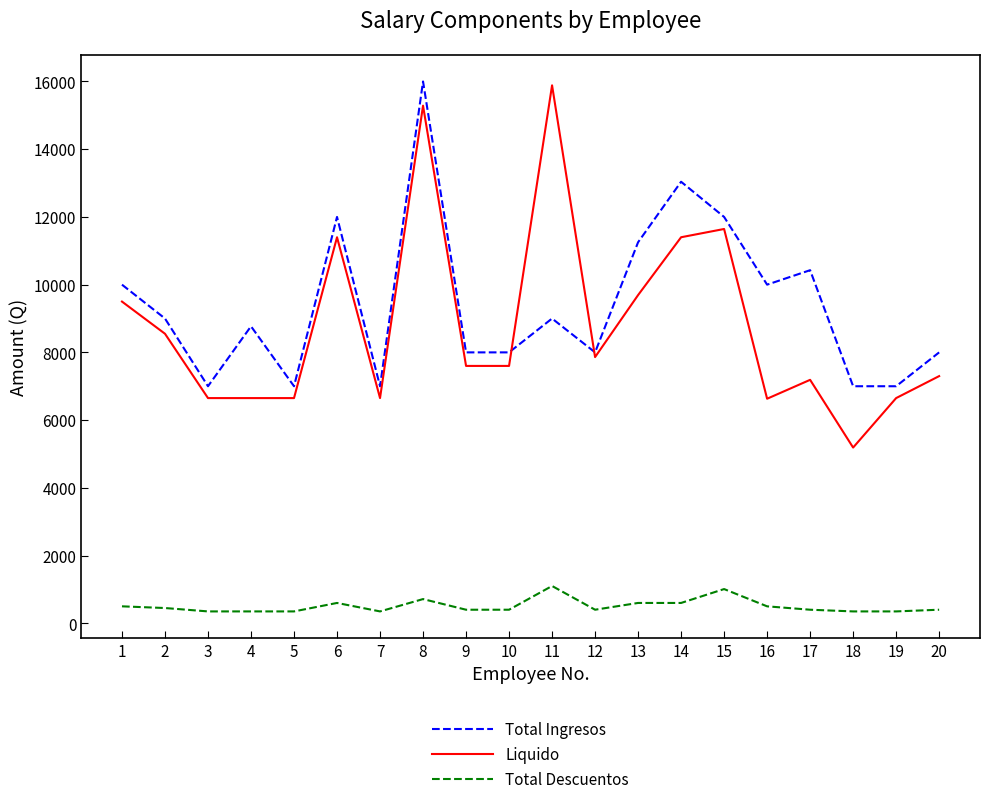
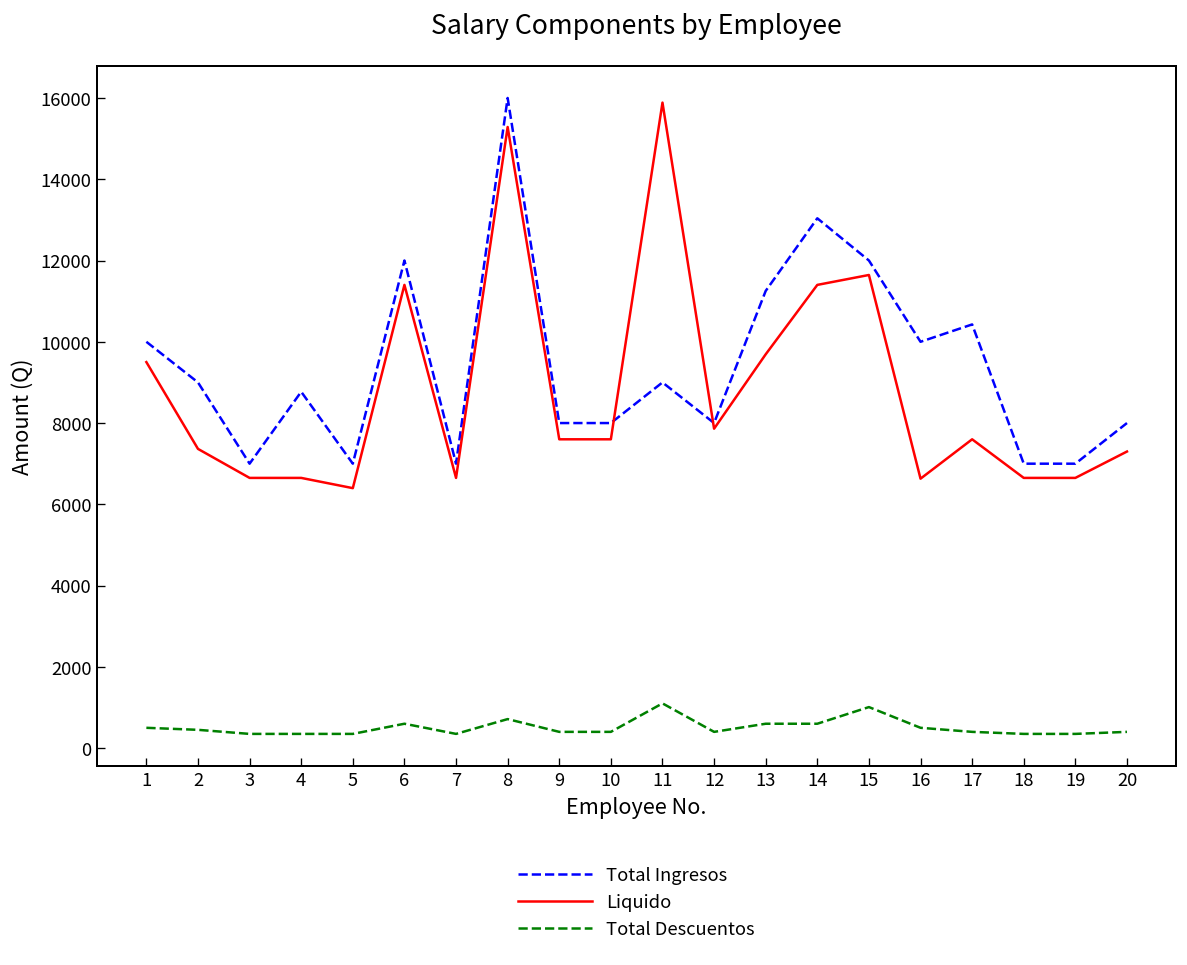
  {
    "Total Ingresos": {
      "1": 10000,
      "2": 9000,
      "3": 7000,
      "4": 8800,
      "5": 7000,
      "6": 12000,
      "7": 7000,
      "8": 16000,
      "9": 8000,
      "10": 8000,
      "11": 9000,
      "12": 8000,
      "13": 11300,
      "14": 13000,
      "15": 12000,
      "16": 10000,
      "17": 10400,
      "18": 7000,
      "19": 7000,
      "20": 8000
    },
    "Liquido": {
      "1": 9500,
-     "2": 8600,
+     "2": 7400,
      "3": 6700,
      "4": 6700,
-     "5": 6700,
+     "5": 6400,
      "6": 11400,
      "7": 6700,
      "8": 15300,
      "9": 7600,
      "10": 7600,
      "11": 15900,
      "12": 7900,
      "13": 9700,
      "14": 11400,
      "15": 11600,
      "16": 6600,
-     "17": 7200,
-     "18": 5200,
+     "17": 7600,
+     "18": 6700,
      "19": 6700,
      "20": 7300
    },
    "Total Descuentos": {
      "1": 500,
      "2": 500,
      "3": 400,
      "4": 400,
      "5": 400,
      "6": 600,
      "7": 400,
      "8": 700,
      "9": 400,
      "10": 400,
      "11": 1100,
      "12": 400,
      "13": 600,
      "14": 600,
      "15": 1000,
      "16": 500,
      "17": 400,
      "18": 400,
      "19": 400,
      "20": 400
    }
  }
